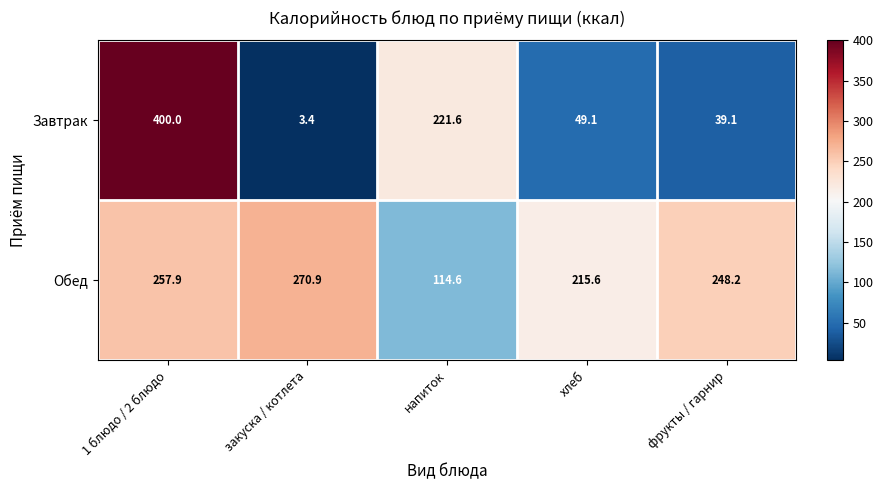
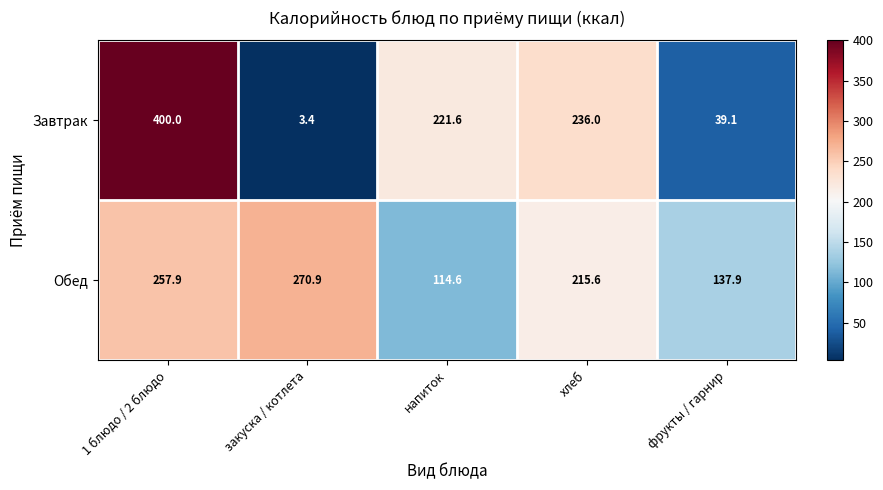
  {
    "Завтрак": {
      "1 блюдо / 2 блюдо": 400.0,
      "закуска / котлета": 3.4,
      "напиток": 221.6,
-     "хлеб": 49.1,
+     "хлеб": 236.0,
      "фрукты / гарнир": 39.1
    },
    "Обед": {
      "1 блюдо / 2 блюдо": 257.9,
      "закуска / котлета": 270.9,
      "напиток": 114.6,
      "хлеб": 215.6,
-     "фрукты / гарнир": 248.2
+     "фрукты / гарнир": 137.9
    }
  }
